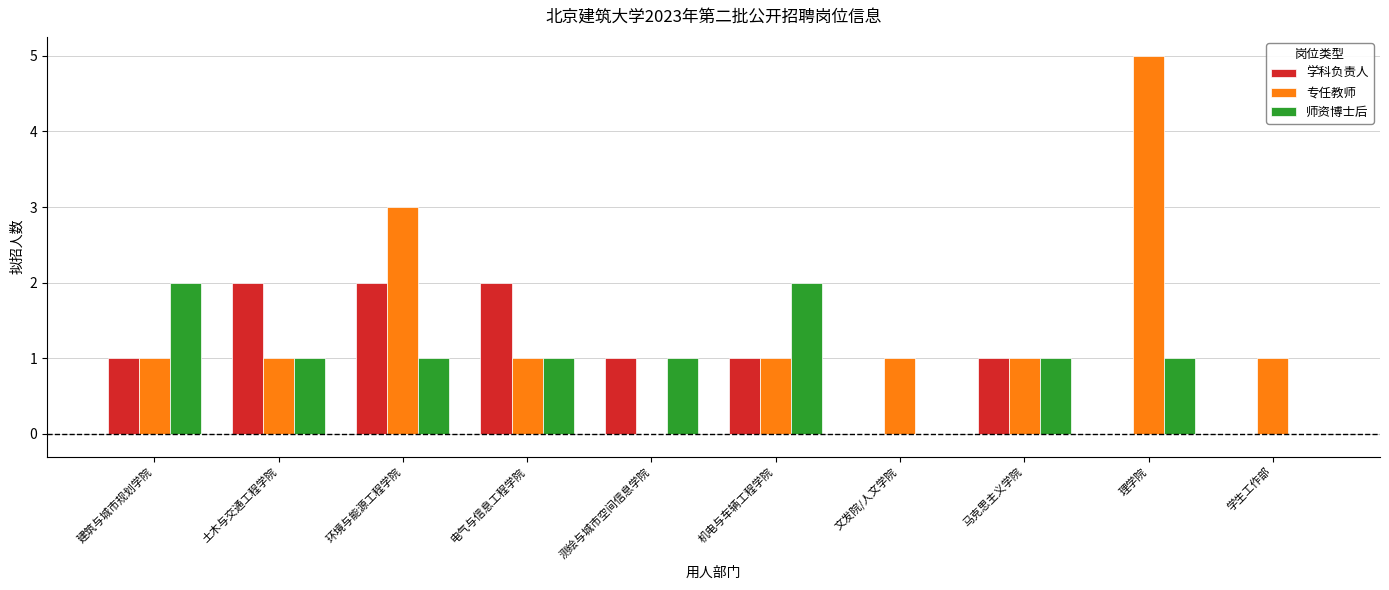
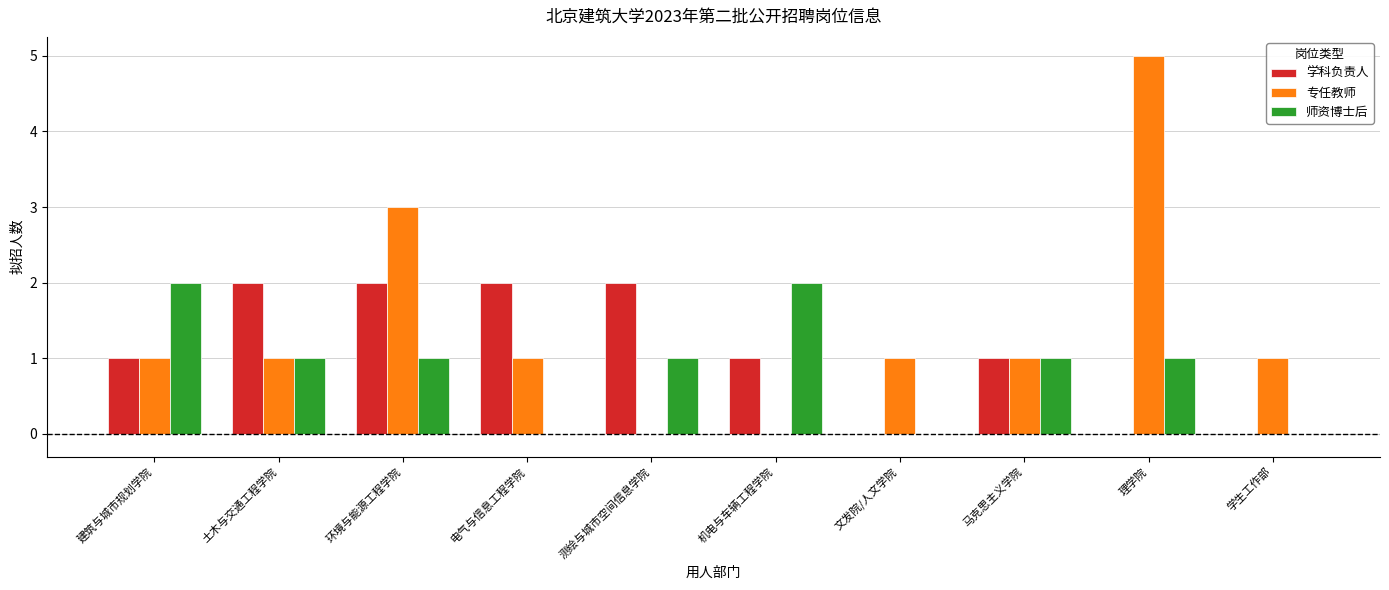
  {
    "学科负责人": {
      "建筑与城市规划学院": 1,
      "土木与交通工程学院": 2,
      "环境与能源工程学院": 2,
      "电气与信息工程学院": 2,
-     "测绘与城市空间信息学院": 1,
+     "测绘与城市空间信息学院": 2,
      "机电与车辆工程学院": 1,
      "文发院/人文学院": 0,
      "马克思主义学院": 1,
      "理学院": 0,
      "学生工作部": 0
    },
    "专任教师": {
      "建筑与城市规划学院": 1,
      "土木与交通工程学院": 1,
      "环境与能源工程学院": 3,
      "电气与信息工程学院": 1,
      "测绘与城市空间信息学院": 0,
-     "机电与车辆工程学院": 1,
+     "机电与车辆工程学院": 0,
      "文发院/人文学院": 1,
      "马克思主义学院": 1,
      "理学院": 5,
      "学生工作部": 1
    },
    "师资博士后": {
      "建筑与城市规划学院": 2,
      "土木与交通工程学院": 1,
      "环境与能源工程学院": 1,
-     "电气与信息工程学院": 1,
+     "电气与信息工程学院": 0,
      "测绘与城市空间信息学院": 1,
      "机电与车辆工程学院": 2,
      "文发院/人文学院": 0,
      "马克思主义学院": 1,
      "理学院": 1,
      "学生工作部": 0
    }
  }
